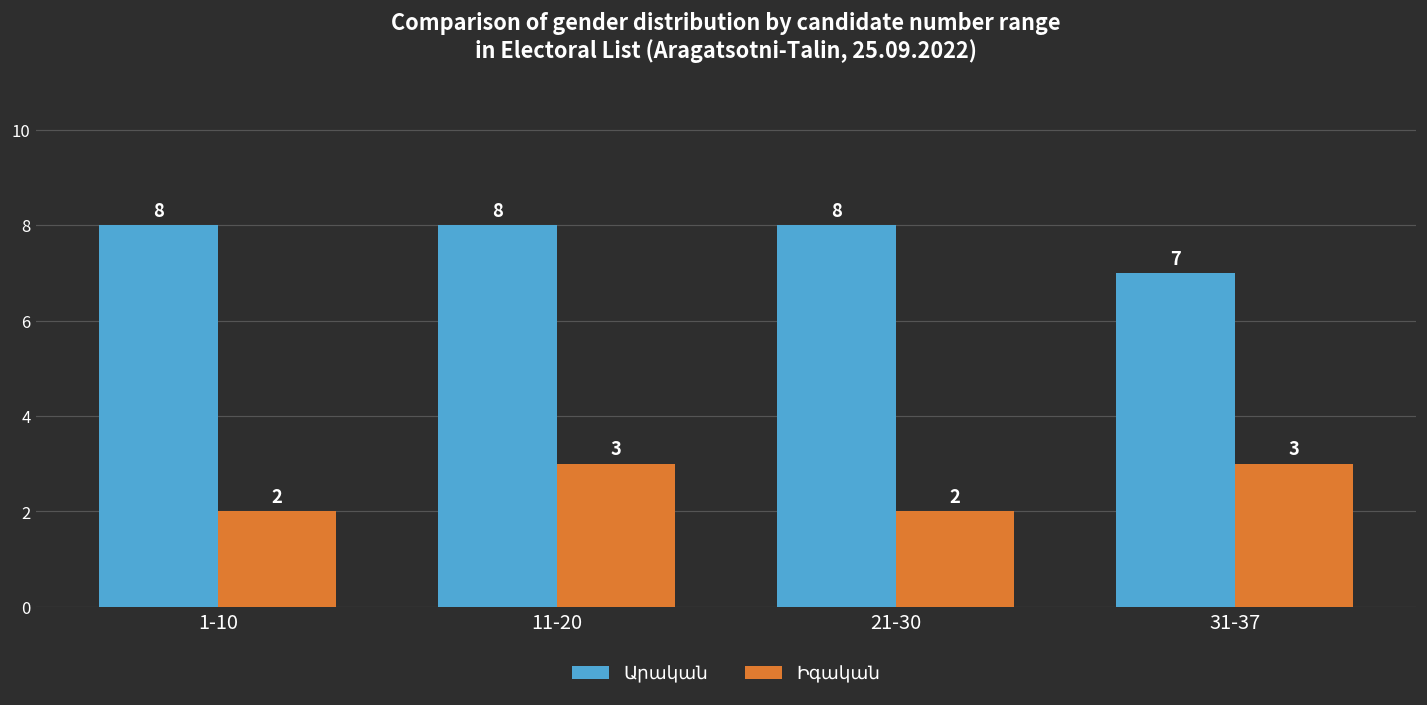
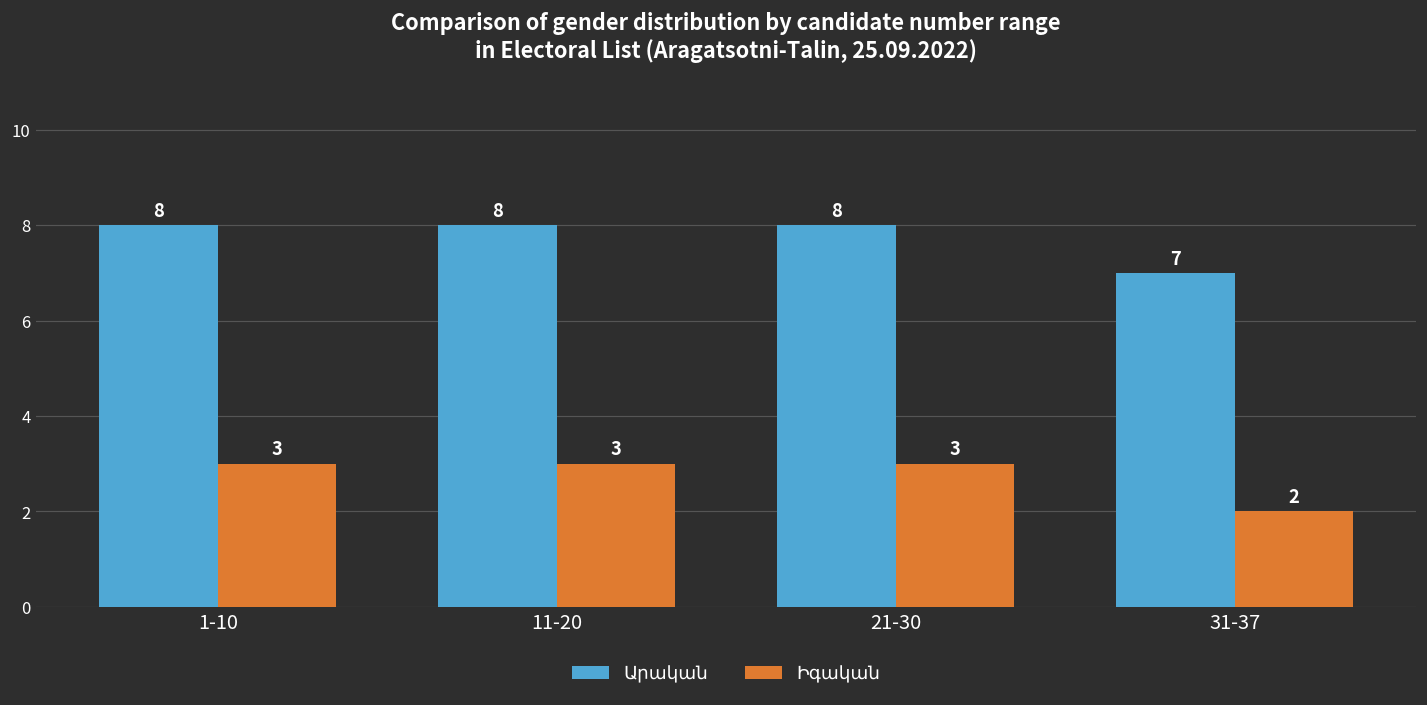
  {
    "Արական": {
      "1-10": 8,
      "11-20": 8,
      "21-30": 8,
      "31-37": 7
    },
    "Իգական": {
-     "1-10": 2,
+     "1-10": 3,
      "11-20": 3,
-     "21-30": 2,
-     "31-37": 3
+     "21-30": 3,
+     "31-37": 2
    }
  }
